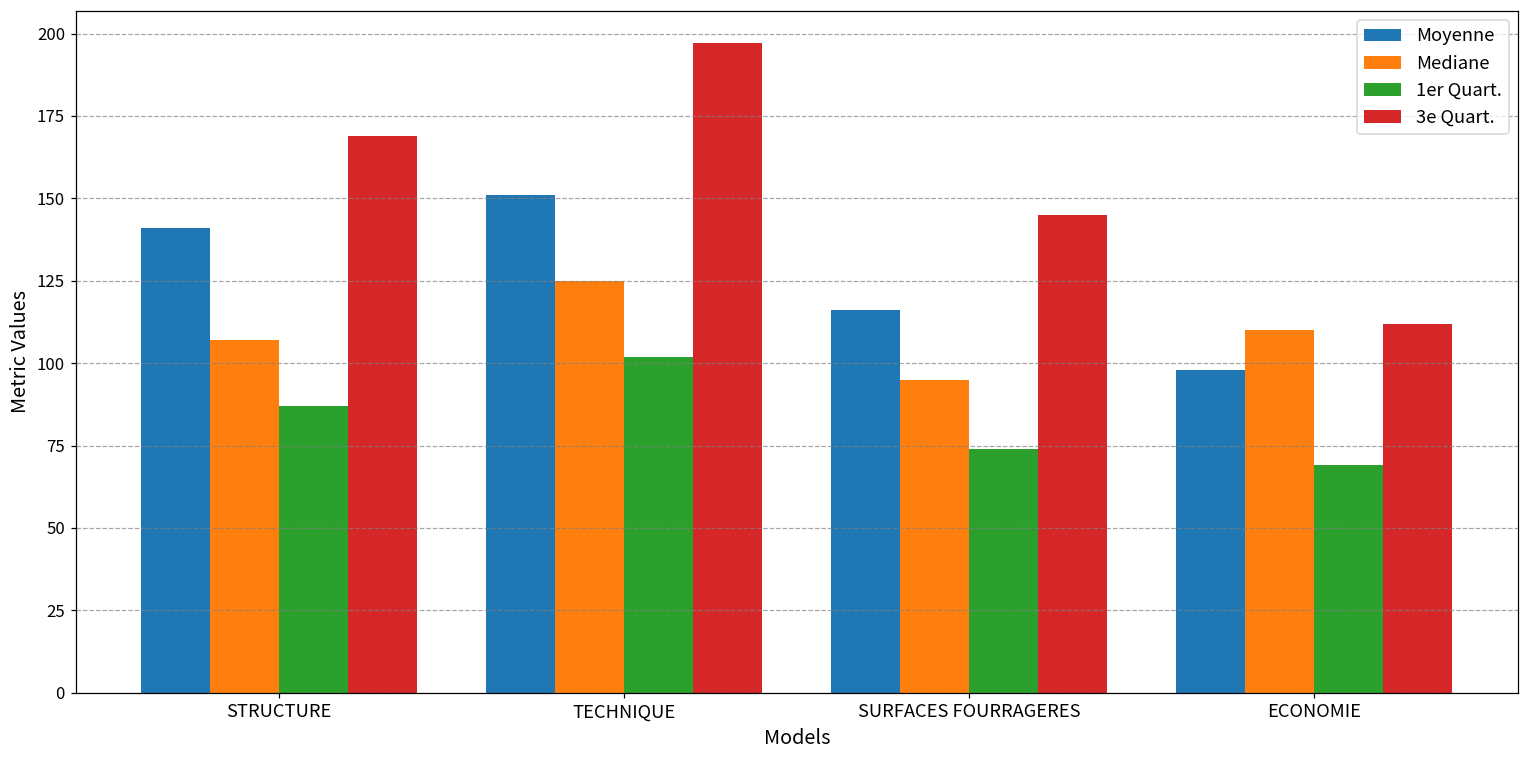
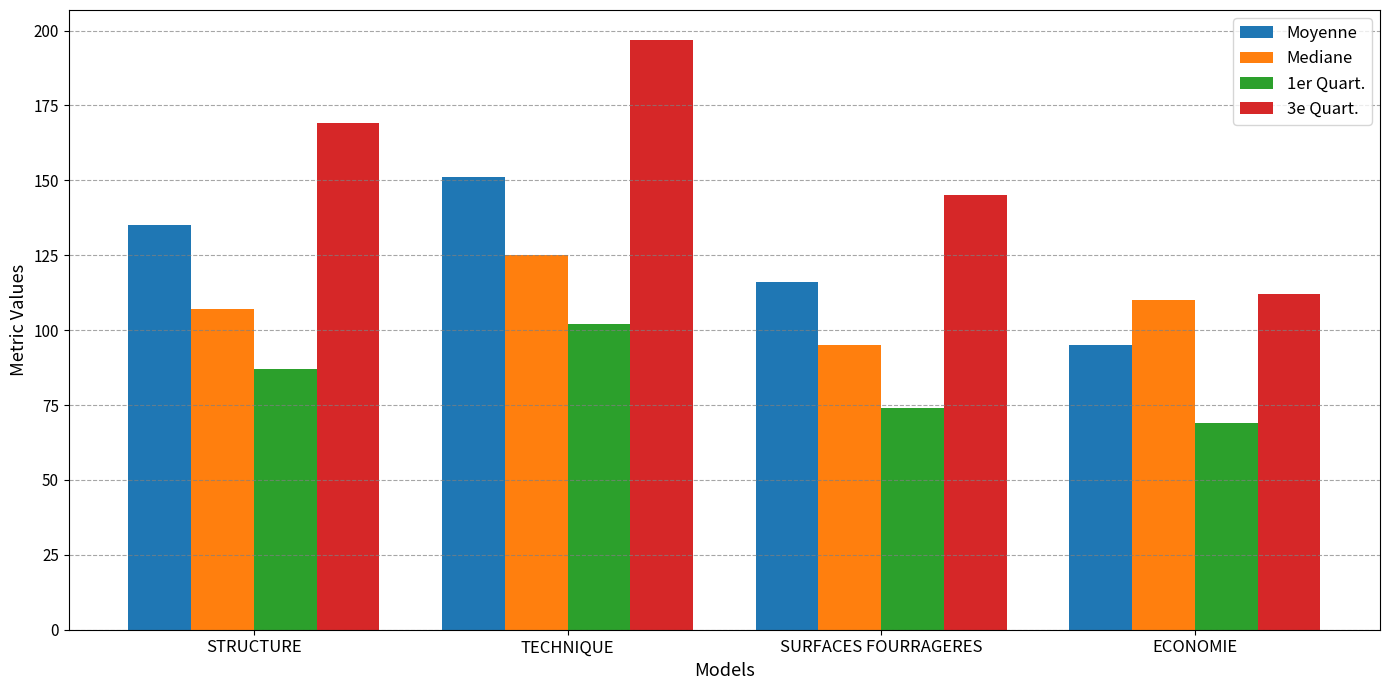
  {
    "Moyenne": {
-     "STRUCTURE": 141,
+     "STRUCTURE": 135,
      "TECHNIQUE": 151,
      "SURFACES FOURRAGERES": 116,
-     "ECONOMIE": 98
+     "ECONOMIE": 95
    },
    "Mediane": {
      "STRUCTURE": 107,
      "TECHNIQUE": 125,
      "SURFACES FOURRAGERES": 95,
      "ECONOMIE": 110
    },
    "1er Quart.": {
      "STRUCTURE": 87,
      "TECHNIQUE": 102,
      "SURFACES FOURRAGERES": 74,
      "ECONOMIE": 69
    },
    "3e Quart.": {
      "STRUCTURE": 169,
      "TECHNIQUE": 197,
      "SURFACES FOURRAGERES": 145,
      "ECONOMIE": 112
    }
  }
